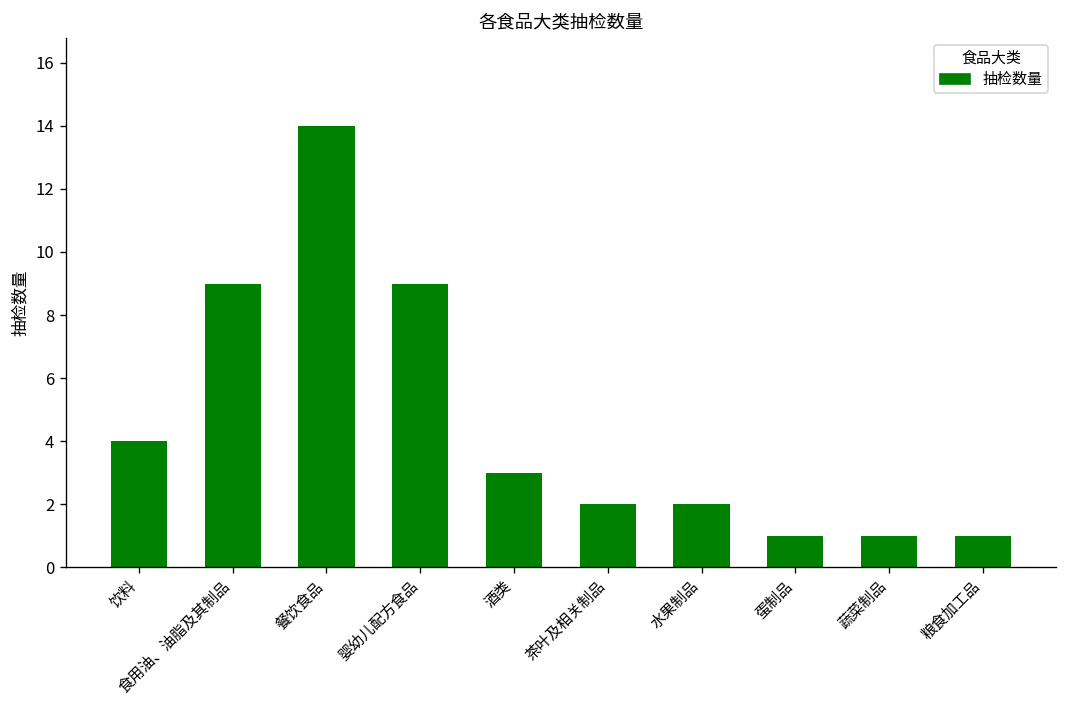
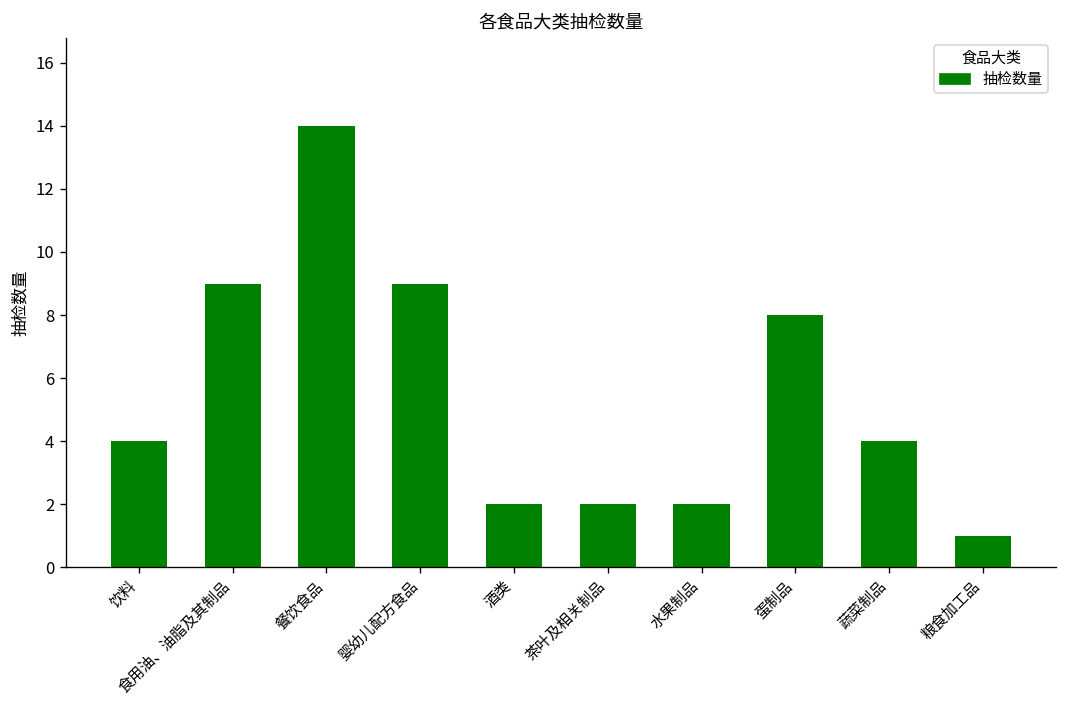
  {
    "饮料": 4,
    "食用油、油脂及其制品": 9,
    "餐饮食品": 14,
    "婴幼儿配方食品": 9,
-   "酒类": 3,
+   "酒类": 2,
    "茶叶及相关制品": 2,
    "水果制品": 2,
-   "蛋制品": 1,
-   "蔬菜制品": 1,
+   "蛋制品": 8,
+   "蔬菜制品": 4,
    "粮食加工品": 1
  }
